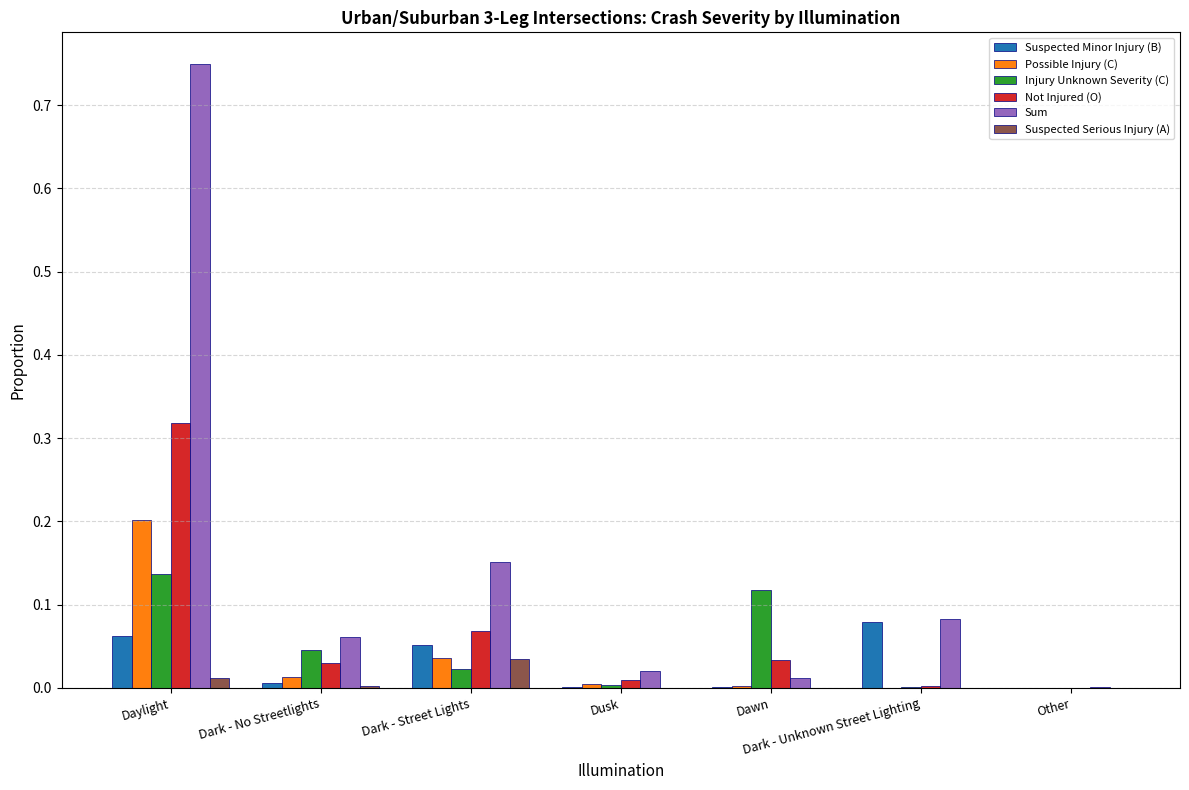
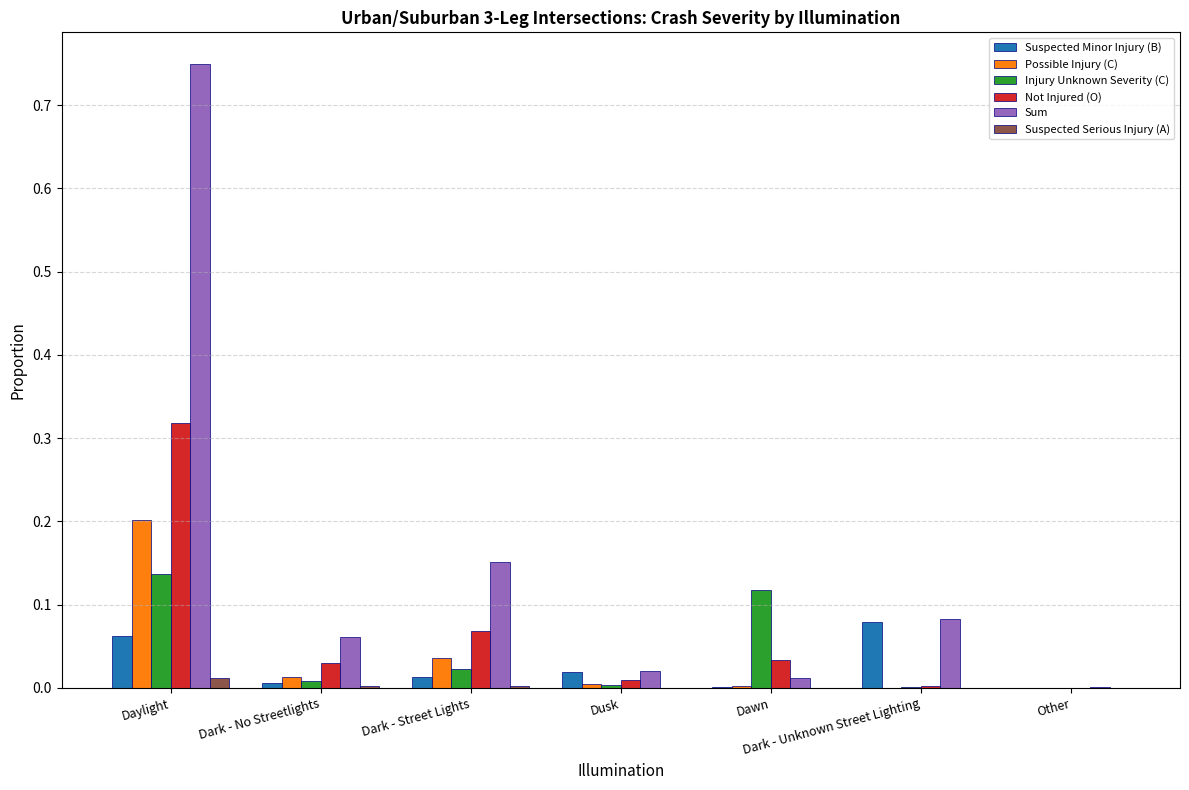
  {
    "Suspected Minor Injury (B)": {
      "Daylight": 0.06,
      "Dark - No Streetlights": 0.01,
-     "Dark - Street Lights": 0.05,
-     "Dusk": 0.00,
+     "Dark - Street Lights": 0.01,
+     "Dusk": 0.02,
      "Dark - Unknown Street Lighting": 0.08
    },
    "Possible Injury (C)": {
      "Daylight": 0.20,
      "Dark - No Streetlights": 0.01,
      "Dark - Street Lights": 0.04,
      "Dusk": 0.00
    },
    "Injury Unknown Severity (C)": {
      "Daylight": 0.14,
-     "Dark - No Streetlights": 0.05,
+     "Dark - No Streetlights": 0.01,
      "Dark - Street Lights": 0.02,
      "Dusk": 0.00,
      "Dawn": 0.12
    },
    "Not Injured (O)": {
      "Daylight": 0.32,
      "Dark - No Streetlights": 0.03,
      "Dark - Street Lights": 0.07,
      "Dusk": 0.01,
      "Dawn": 0.03
    },
    "Sum": {
      "Daylight": 0.75,
      "Dark - No Streetlights": 0.06,
      "Dark - Street Lights": 0.15,
      "Dusk": 0.02,
      "Dawn": 0.01,
      "Dark - Unknown Street Lighting": 0.08
    },
    "Suspected Serious Injury (A)": {
      "Daylight": 0.01,
-     "Dark - Street Lights": 0.03,
+     "Dark - Street Lights": 0.00,
      "Dawn": 0.00,
      "Dark - Unknown Street Lighting": 0.00
    }
  }
